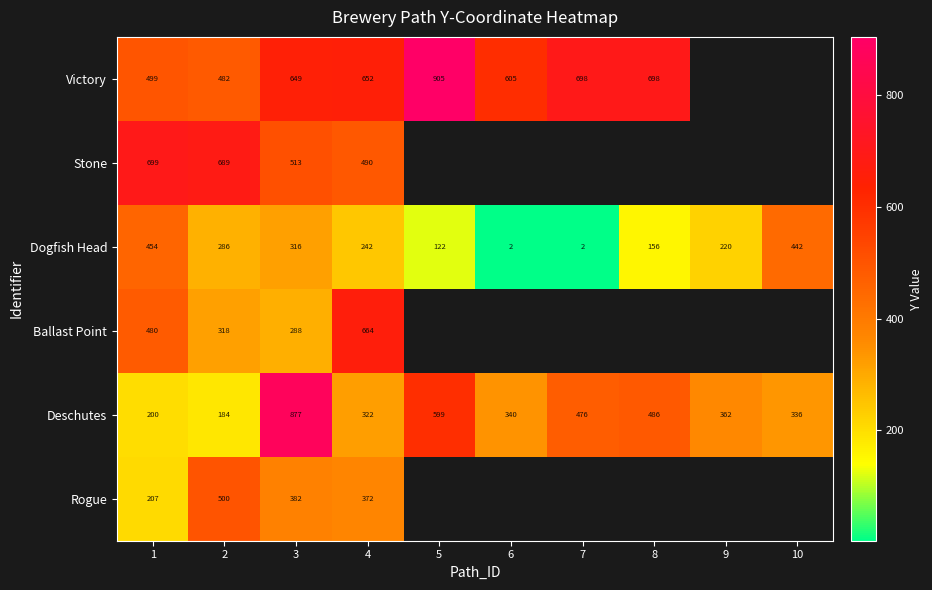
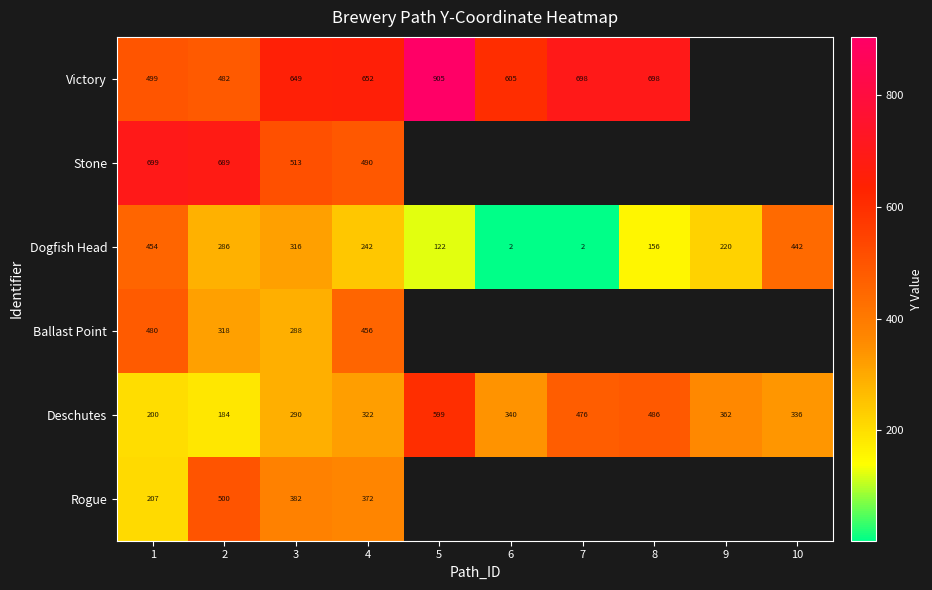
  {
    "Victory": {
      "1": 499,
      "2": 482,
      "3": 649,
      "4": 652,
      "5": 905,
      "6": 605,
      "7": 698,
      "8": 698
    },
    "Stone": {
      "1": 699,
      "2": 689,
      "3": 513,
      "4": 490
    },
    "Dogfish Head": {
      "1": 454,
      "2": 286,
      "3": 316,
      "4": 242,
      "5": 122,
      "6": 2,
      "7": 2,
      "8": 156,
      "9": 220,
      "10": 442
    },
    "Ballast Point": {
      "1": 480,
      "2": 318,
      "3": 288,
-     "4": 664
+     "4": 456
    },
    "Deschutes": {
      "1": 200,
      "2": 184,
-     "3": 877,
+     "3": 290,
      "4": 322,
      "5": 599,
      "6": 340,
      "7": 476,
      "8": 486,
      "9": 362,
      "10": 336
    },
    "Rogue": {
      "1": 207,
      "2": 500,
      "3": 382,
      "4": 372
    }
  }
